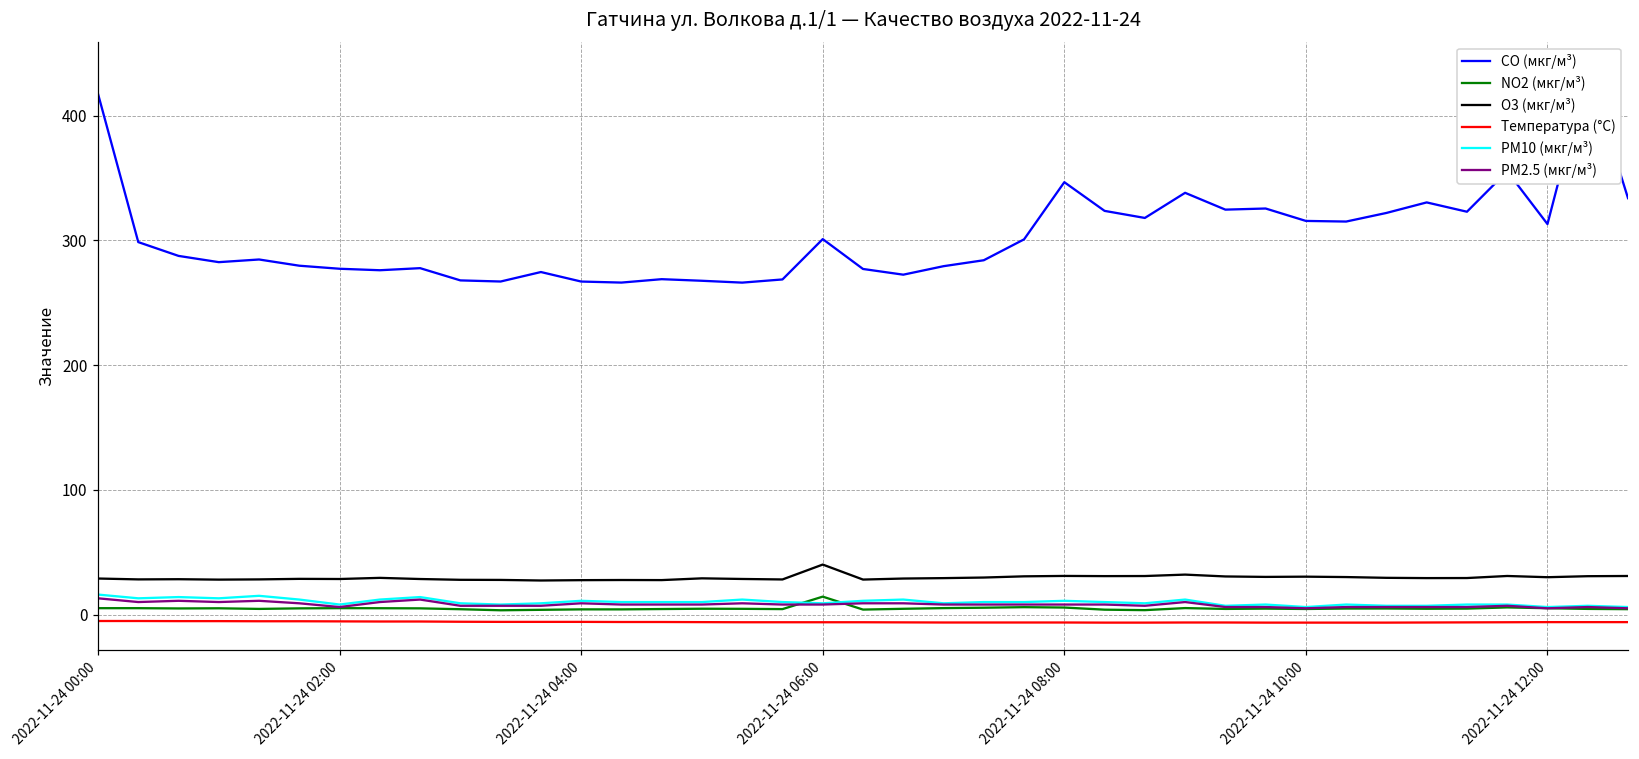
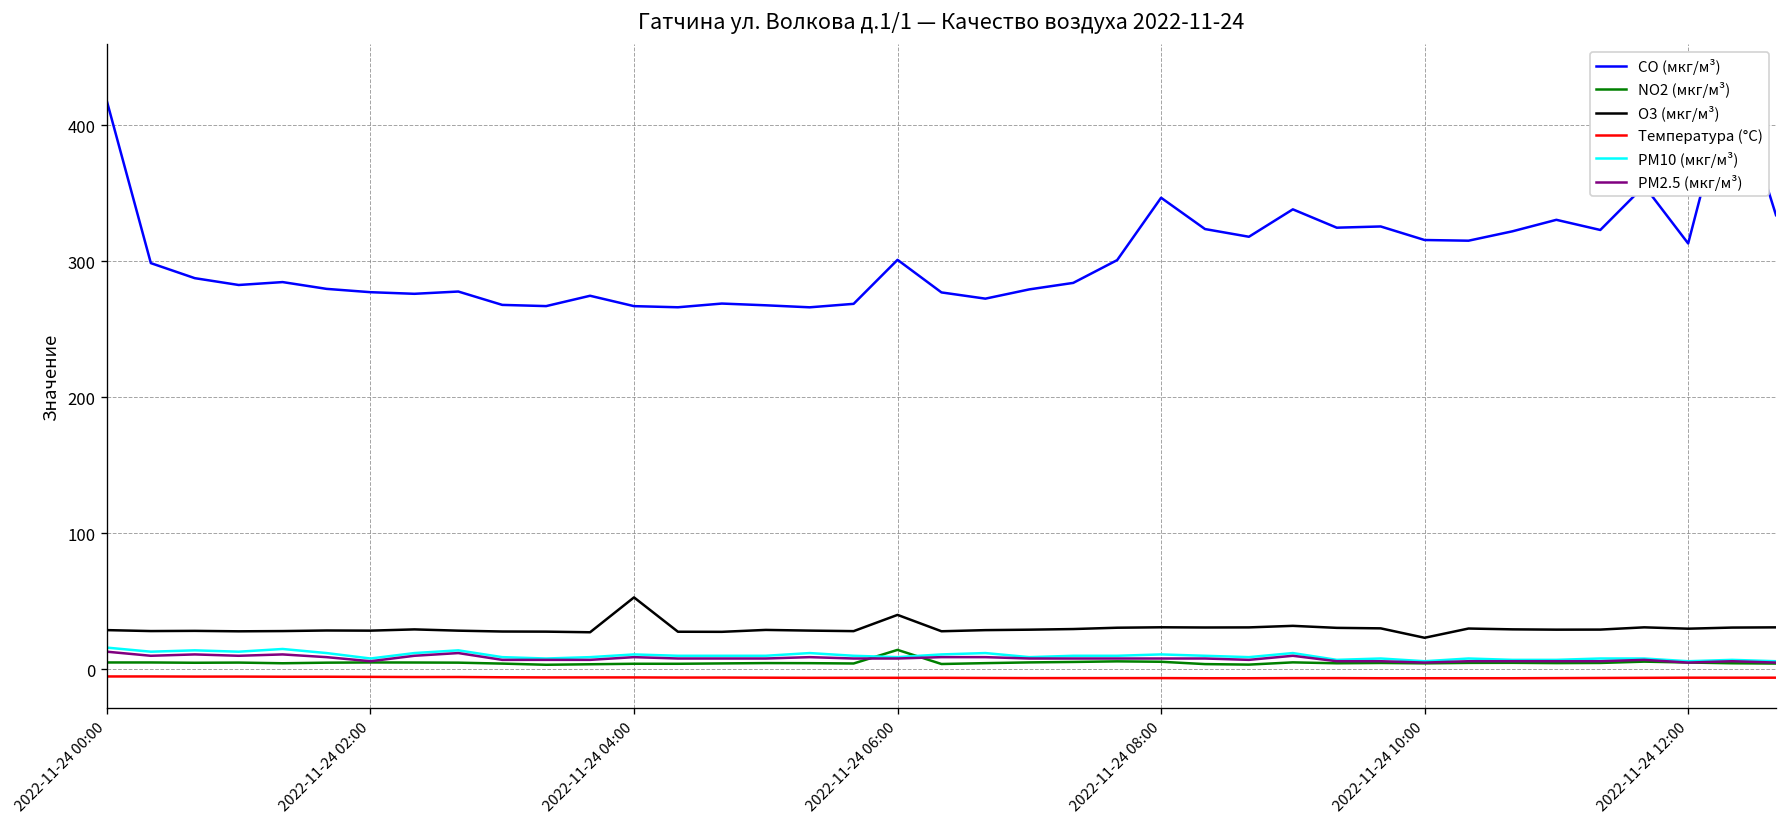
  {
    "CO (мкг/м³)": {
      "2022-11-24 00:00": 418,
      "2022-11-24 02:00": 277,
      "2022-11-24 04:00": 267,
      "2022-11-24 06:00": 301,
      "2022-11-24 08:00": 347,
      "2022-11-24 10:00": 316,
      "2022-11-24 12:00": 313
    },
    "NO2 (мкг/м³)": {
      "2022-11-24 00:00": 5,
      "2022-11-24 04:00": 4,
      "2022-11-24 06:00": 14,
      "2022-11-24 08:00": 6
    },
    "O3 (мкг/м³)": {
      "2022-11-24 00:00": 29,
      "2022-11-24 02:00": 28,
-     "2022-11-24 04:00": 28,
+     "2022-11-24 04:00": 53,
      "2022-11-24 06:00": 40,
      "2022-11-24 08:00": 31,
-     "2022-11-24 10:00": 30,
+     "2022-11-24 10:00": 23,
      "2022-11-24 12:00": 30
    },
    "Температура (°C)": {
      "2022-11-24 00:00": -5,
      "2022-11-24 02:00": -6,
      "2022-11-24 04:00": -6,
      "2022-11-24 06:00": -6,
      "2022-11-24 08:00": -6,
      "2022-11-24 10:00": -7,
      "2022-11-24 12:00": -6
    },
    "PM10 (мкг/м³)": {
      "2022-11-24 00:00": 16,
      "2022-11-24 08:00": 11
    },
    "PM2.5 (мкг/м³)": {
      "2022-11-24 00:00": 13,
      "2022-11-24 08:00": 8
    }
  }
